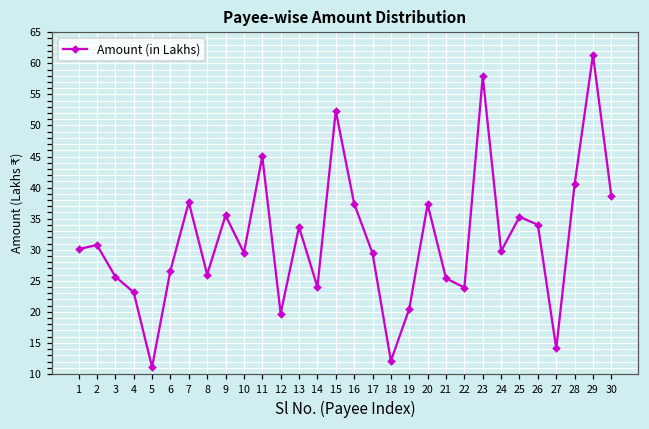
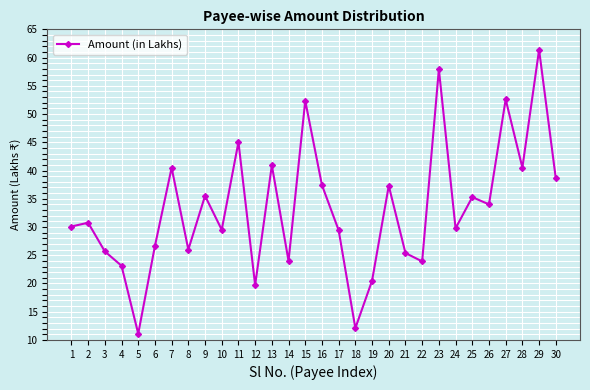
  {
    "1": 30,
    "2": 31,
    "3": 26,
    "4": 23,
    "5": 11,
    "6": 27,
-   "7": 38,
+   "7": 40,
    "8": 26,
    "9": 36,
    "10": 30,
    "11": 45,
    "12": 20,
-   "13": 34,
+   "13": 41,
    "14": 24,
    "15": 52,
    "16": 37,
    "17": 29,
    "18": 12,
    "19": 20,
    "20": 37,
    "21": 25,
    "22": 24,
    "23": 58,
    "24": 30,
    "25": 35,
    "26": 34,
-   "27": 14,
+   "27": 53,
    "28": 41,
    "29": 61,
    "30": 39
  }
